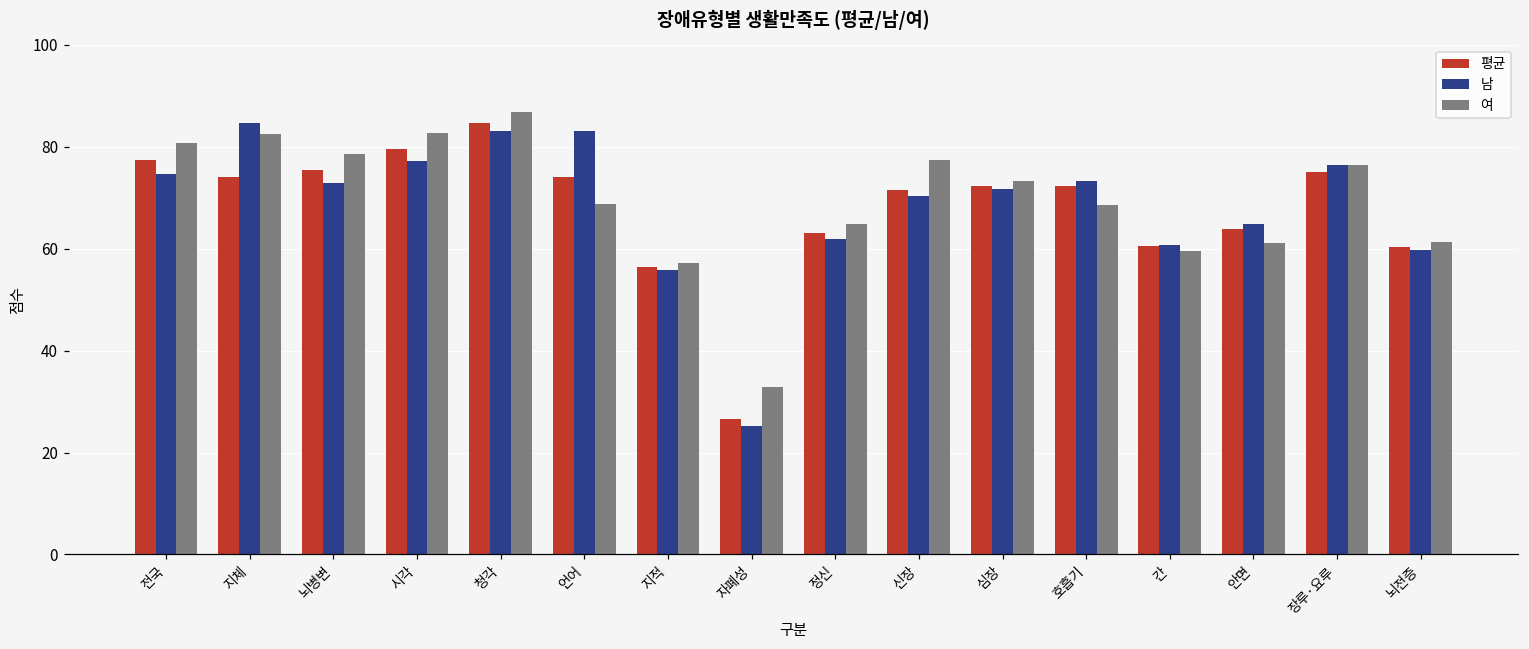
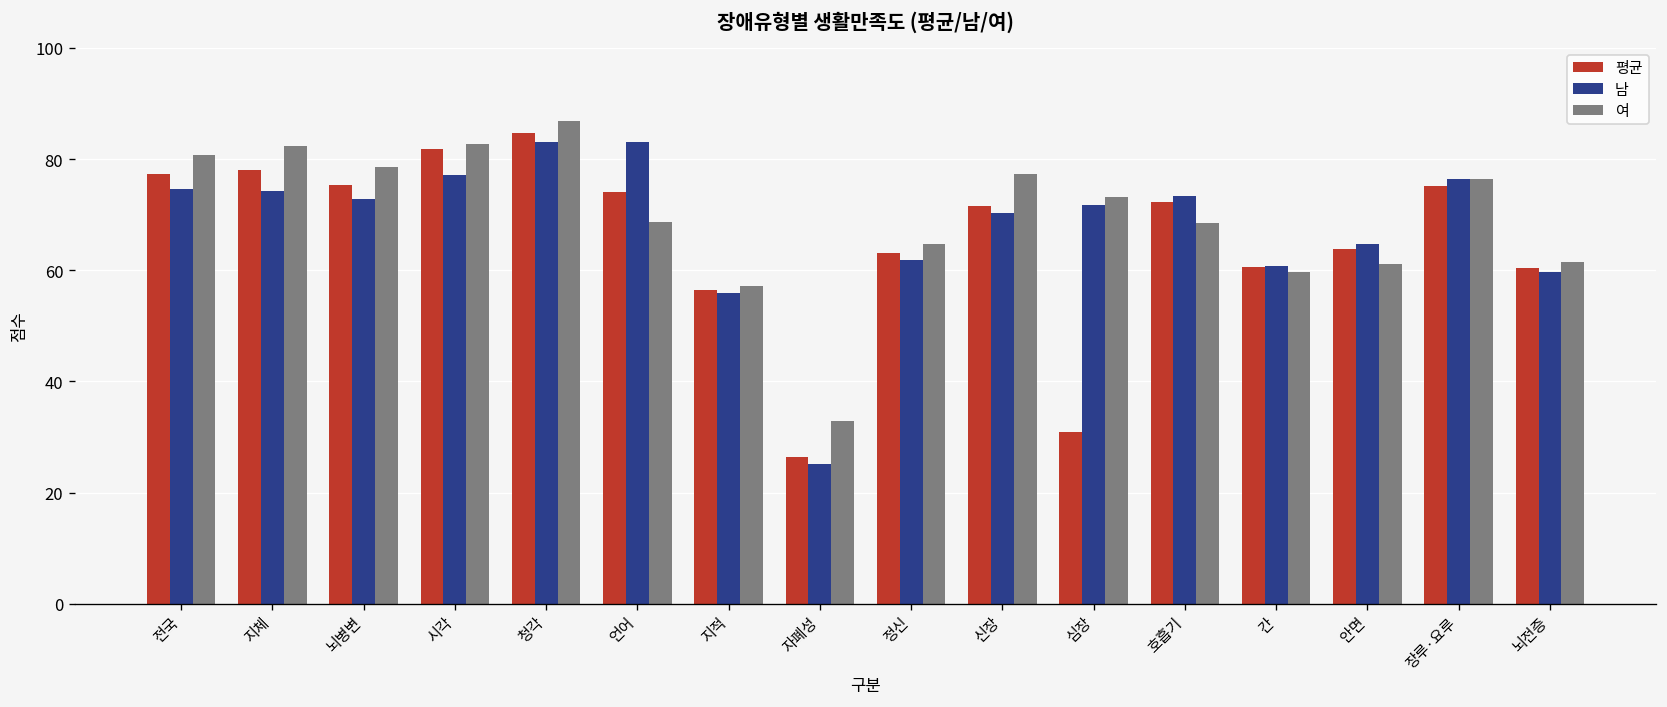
  {
    "평균": {
      "전국": 77,
-     "지체": 74,
+     "지체": 78,
      "뇌병변": 75,
-     "시각": 80,
+     "시각": 82,
      "청각": 85,
      "언어": 74,
      "지적": 56,
      "자폐성": 27,
      "정신": 63,
      "신장": 72,
-     "심장": 72,
+     "심장": 31,
      "호흡기": 72,
      "간": 61,
      "안면": 64,
      "장루·요루": 75,
      "뇌전증": 60
    },
    "남": {
      "전국": 75,
-     "지체": 85,
+     "지체": 74,
      "뇌병변": 73,
      "시각": 77,
      "청각": 83,
      "언어": 83,
      "지적": 56,
      "자폐성": 25,
      "정신": 62,
      "신장": 70,
      "심장": 72,
      "호흡기": 73,
      "간": 61,
      "안면": 65,
      "장루·요루": 76,
      "뇌전증": 60
    },
    "여": {
      "전국": 81,
      "지체": 82,
      "뇌병변": 79,
      "시각": 83,
      "청각": 87,
      "언어": 69,
      "지적": 57,
      "자폐성": 33,
      "정신": 65,
      "신장": 77,
      "심장": 73,
      "호흡기": 69,
      "간": 60,
      "안면": 61,
      "장루·요루": 77,
      "뇌전증": 61
    }
  }
